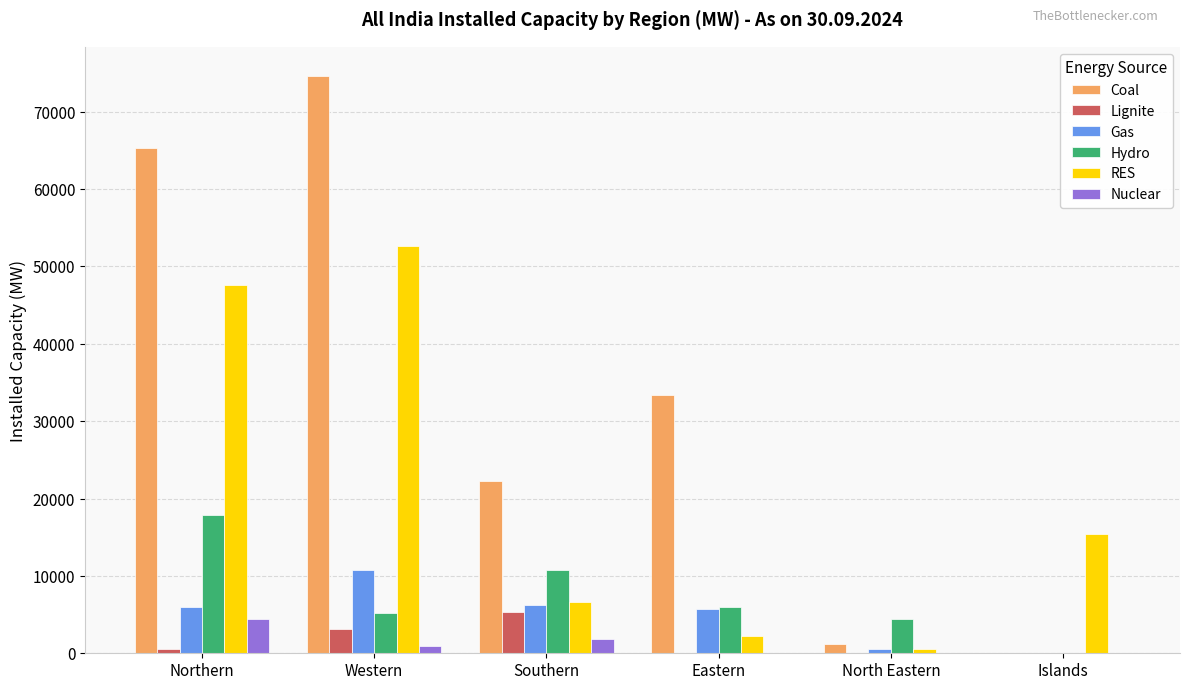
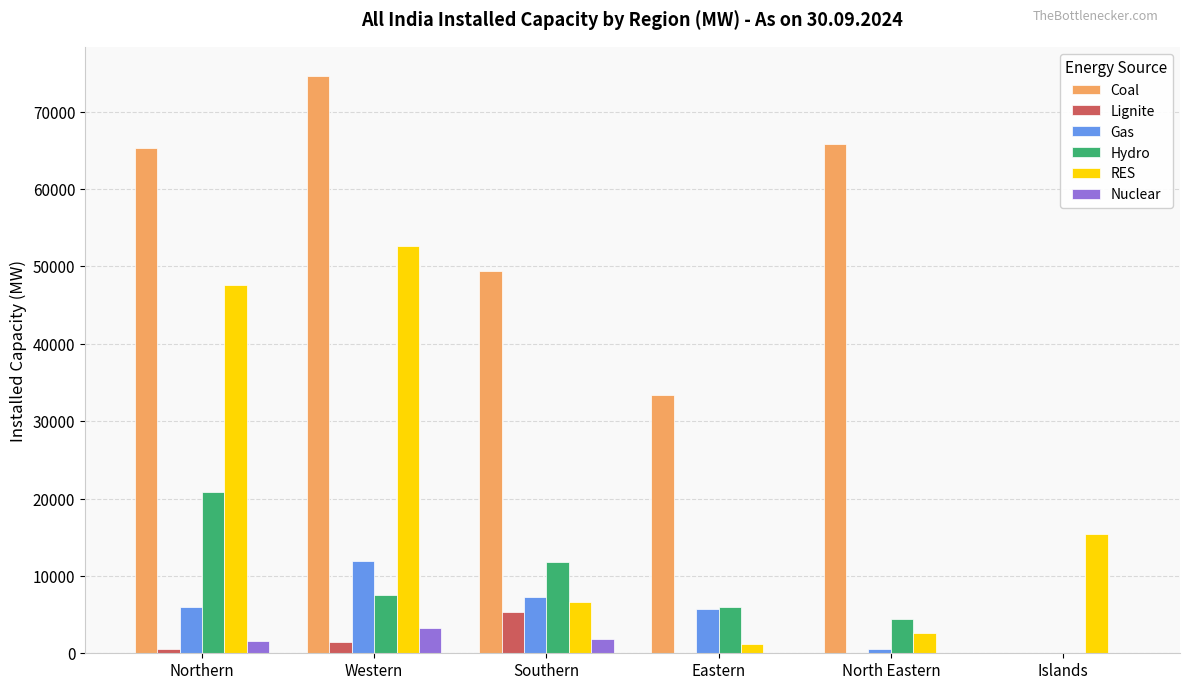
  {
    "Coal": {
      "Northern": 65000,
      "Western": 75000,
-     "Southern": 22000,
+     "Southern": 49000,
      "Eastern": 33000,
-     "North Eastern": 1000,
+     "North Eastern": 66000,
      "Islands": 0
    },
    "Lignite": {
      "Northern": 1000,
-     "Western": 3000,
+     "Western": 1000,
      "Southern": 5000,
      "Eastern": 0,
      "North Eastern": 0,
      "Islands": 0
    },
    "Gas": {
      "Northern": 6000,
-     "Western": 11000,
-     "Southern": 6000,
+     "Western": 12000,
+     "Southern": 7000,
      "Eastern": 6000,
      "North Eastern": 1000,
      "Islands": 0
    },
    "Hydro": {
-     "Northern": 18000,
-     "Western": 5000,
-     "Southern": 11000,
+     "Northern": 21000,
+     "Western": 8000,
+     "Southern": 12000,
      "Eastern": 6000,
      "North Eastern": 4000,
      "Islands": 0
    },
    "RES": {
      "Northern": 48000,
      "Western": 53000,
      "Southern": 7000,
-     "Eastern": 2000,
-     "North Eastern": 1000,
+     "Eastern": 1000,
+     "North Eastern": 3000,
      "Islands": 15000
    },
    "Nuclear": {
-     "Northern": 4000,
-     "Western": 1000,
+     "Northern": 2000,
+     "Western": 3000,
      "Southern": 2000,
      "Eastern": 0,
      "North Eastern": 0,
      "Islands": 0
    }
  }
